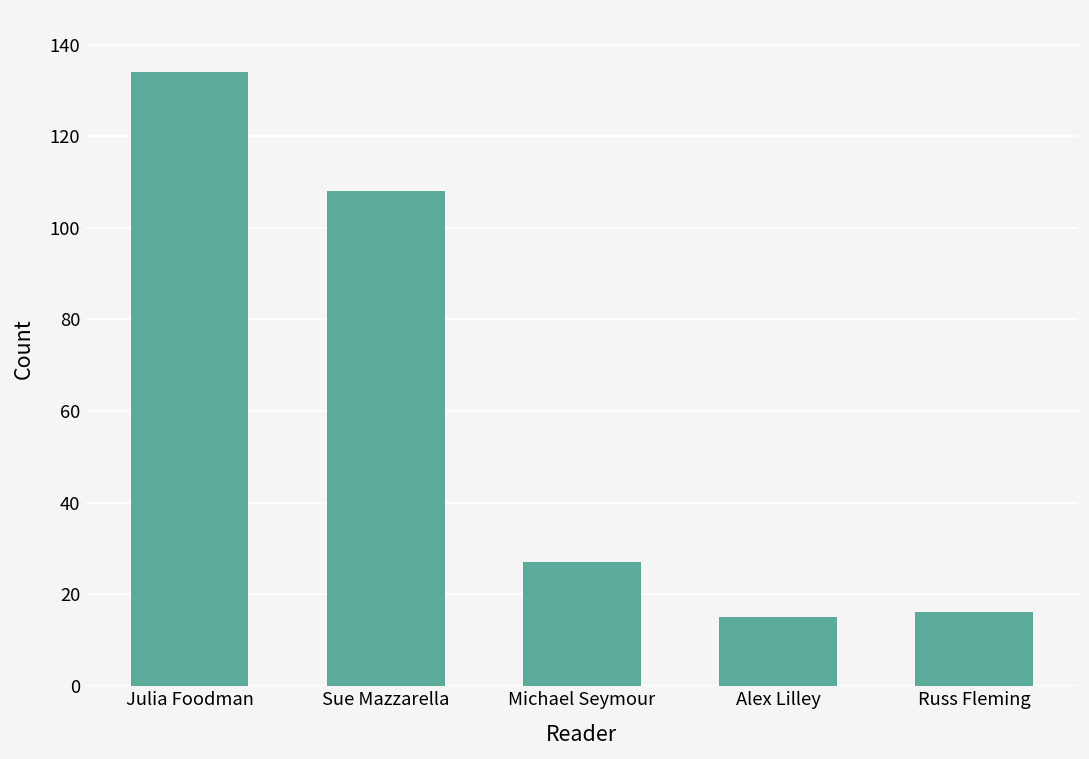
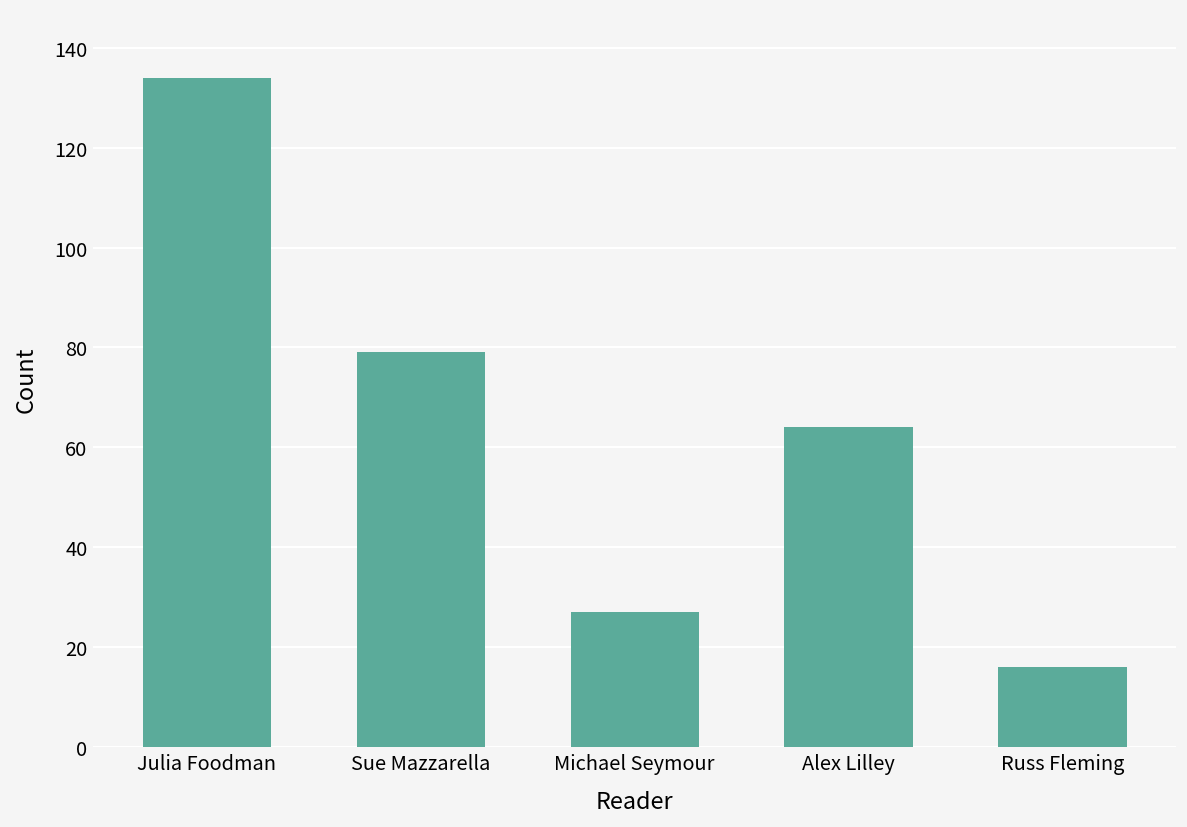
  {
    "Julia Foodman": 134,
-   "Sue Mazzarella": 108,
+   "Sue Mazzarella": 79,
    "Michael Seymour": 27,
-   "Alex Lilley": 15,
+   "Alex Lilley": 64,
    "Russ Fleming": 16
  }
